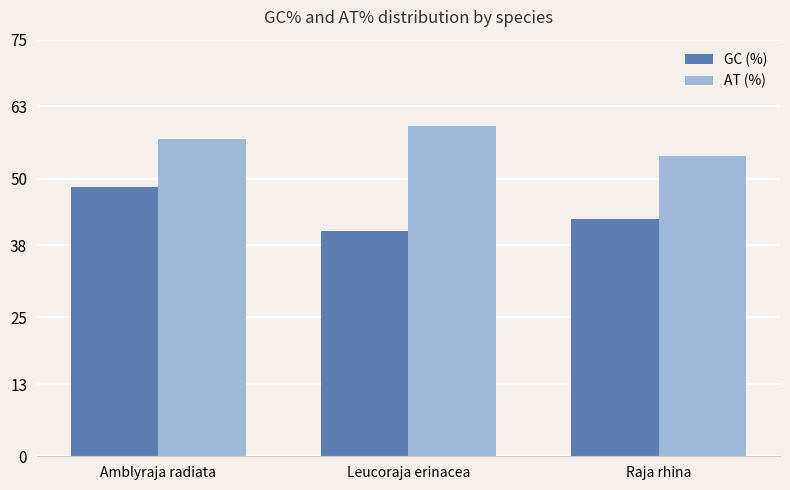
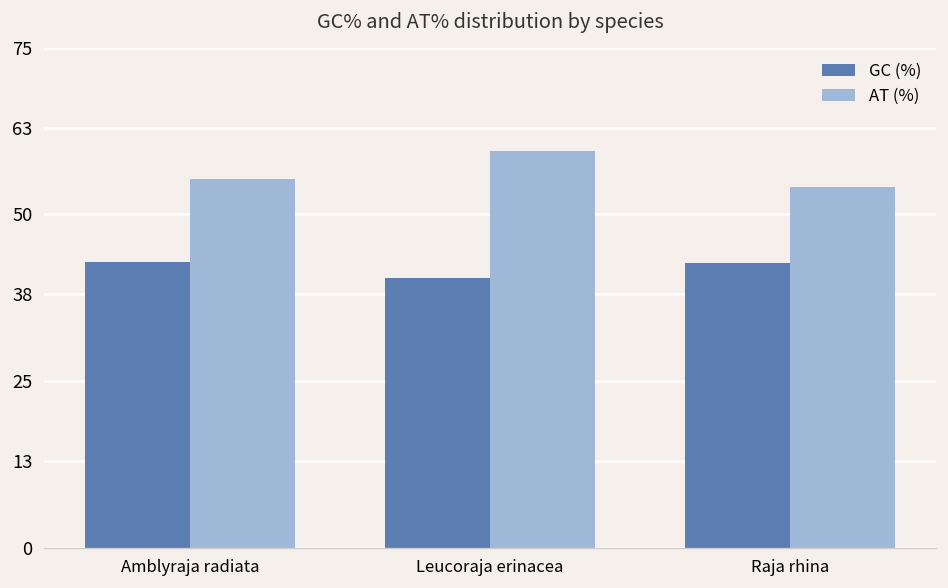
  {
    "GC (%)": {
-     "Amblyraja radiata": 48,
+     "Amblyraja radiata": 43,
      "Leucoraja erinacea": 41,
      "Raja rhina": 43
    },
    "AT (%)": {
-     "Amblyraja radiata": 57,
+     "Amblyraja radiata": 55,
      "Leucoraja erinacea": 60,
      "Raja rhina": 54
    }
  }
